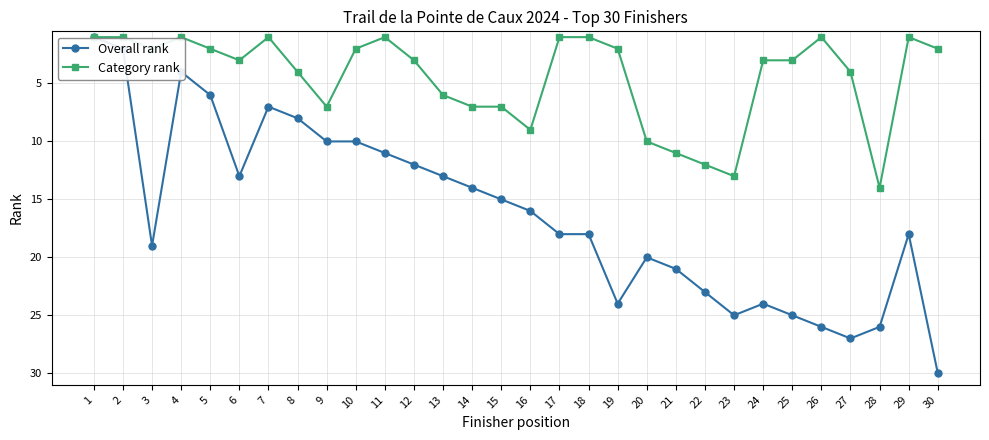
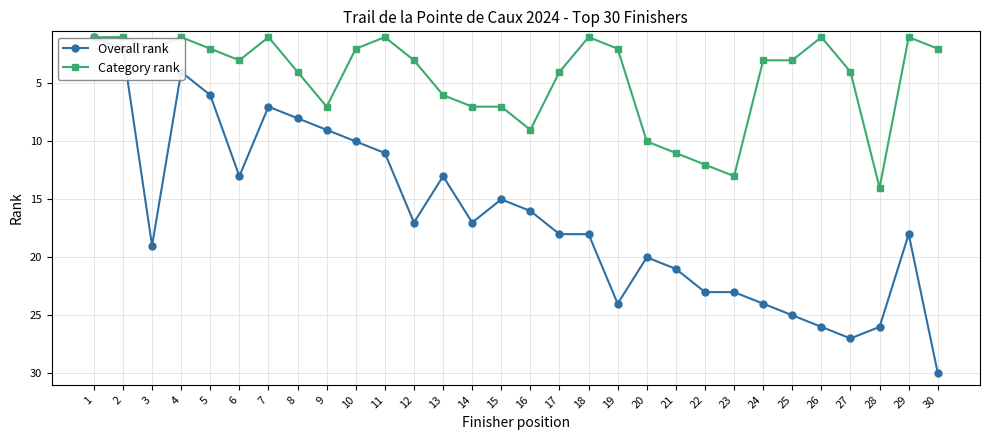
  {
    "Overall rank": {
      "3": 19,
      "5": 6,
      "6": 13,
      "7": 7,
      "8": 8,
-     "9": 10,
+     "9": 9,
      "10": 10,
      "11": 11,
-     "12": 12,
+     "12": 17,
      "13": 13,
-     "14": 14,
+     "14": 17,
      "15": 15,
      "16": 16,
      "17": 18,
      "18": 18,
      "19": 24,
      "20": 20,
      "21": 21,
      "22": 23,
-     "23": 25,
+     "23": 23,
      "24": 24,
      "25": 25,
      "26": 26,
      "27": 27,
      "28": 26,
      "29": 18,
      "30": 30
    },
    "Category rank": {
      "2": 1,
      "4": 1,
      "5": 2,
      "6": 3,
      "7": 1,
      "8": 4,
      "9": 7,
      "10": 2,
      "11": 1,
      "12": 3,
      "13": 6,
      "14": 7,
      "15": 7,
      "16": 9,
-     "17": 1,
+     "17": 4,
      "18": 1,
      "19": 2,
      "20": 10,
      "21": 11,
      "22": 12,
      "23": 13,
      "24": 3,
      "25": 3,
      "26": 1,
      "27": 4,
      "28": 14,
      "29": 1,
      "30": 2
    }
  }
